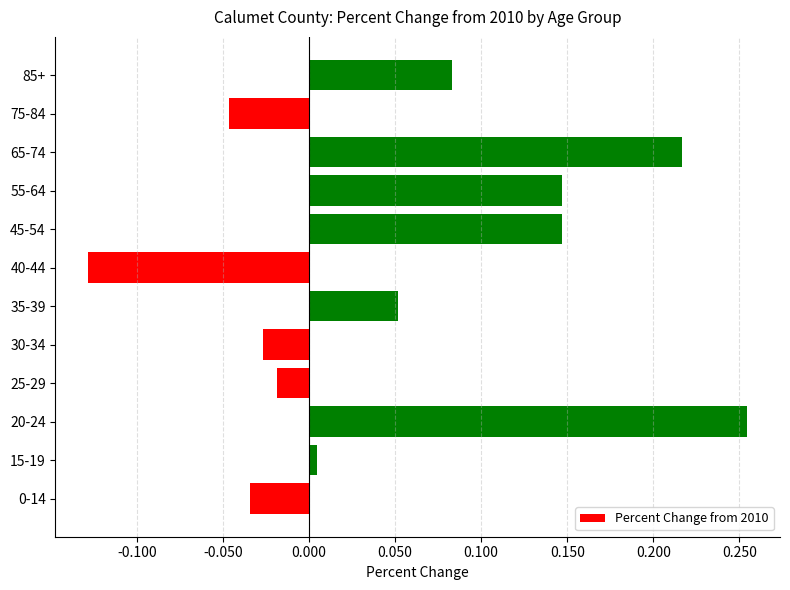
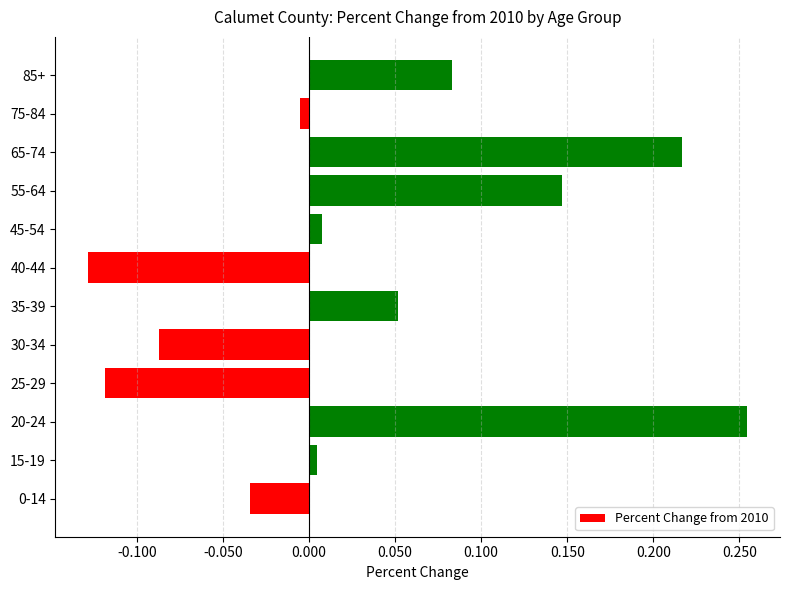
  {
    "85+": 0.083,
-   "75-84": -0.047,
+   "75-84": -0.005,
    "65-74": 0.217,
    "55-64": 0.147,
-   "45-54": 0.147,
+   "45-54": 0.008,
    "40-44": -0.128,
    "35-39": 0.052,
-   "30-34": -0.027,
-   "25-29": -0.018,
+   "30-34": -0.087,
+   "25-29": -0.118,
    "20-24": 0.254,
    "15-19": 0.005,
    "0-14": -0.034
  }
